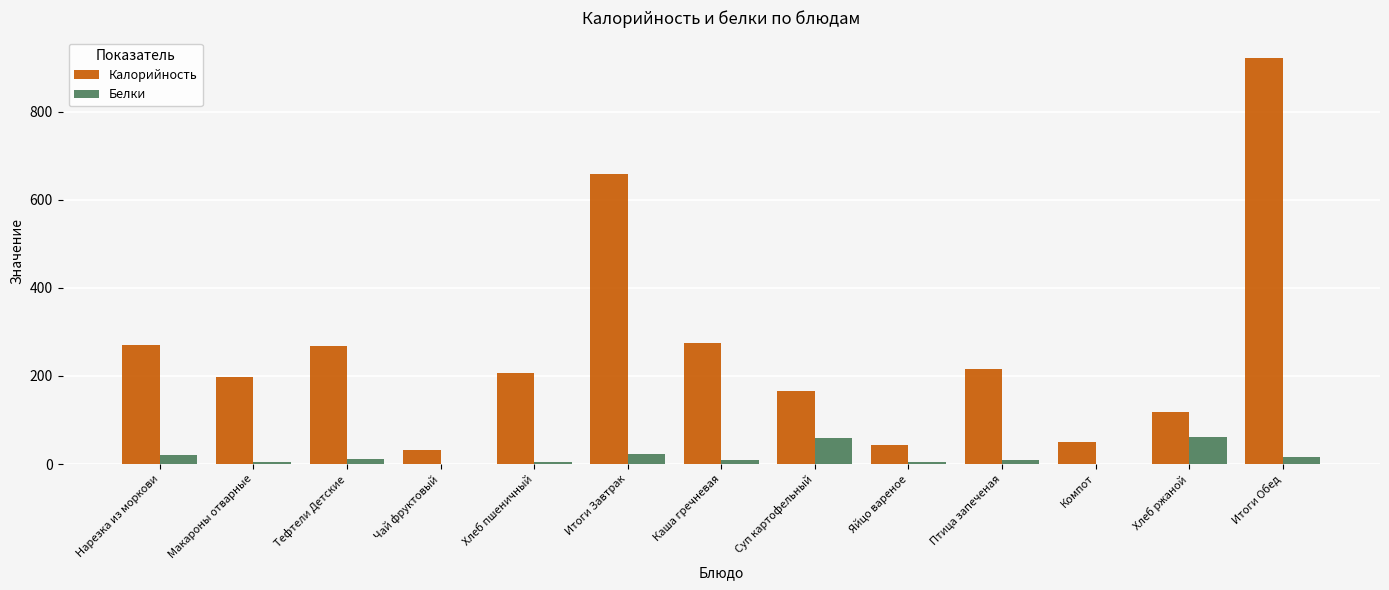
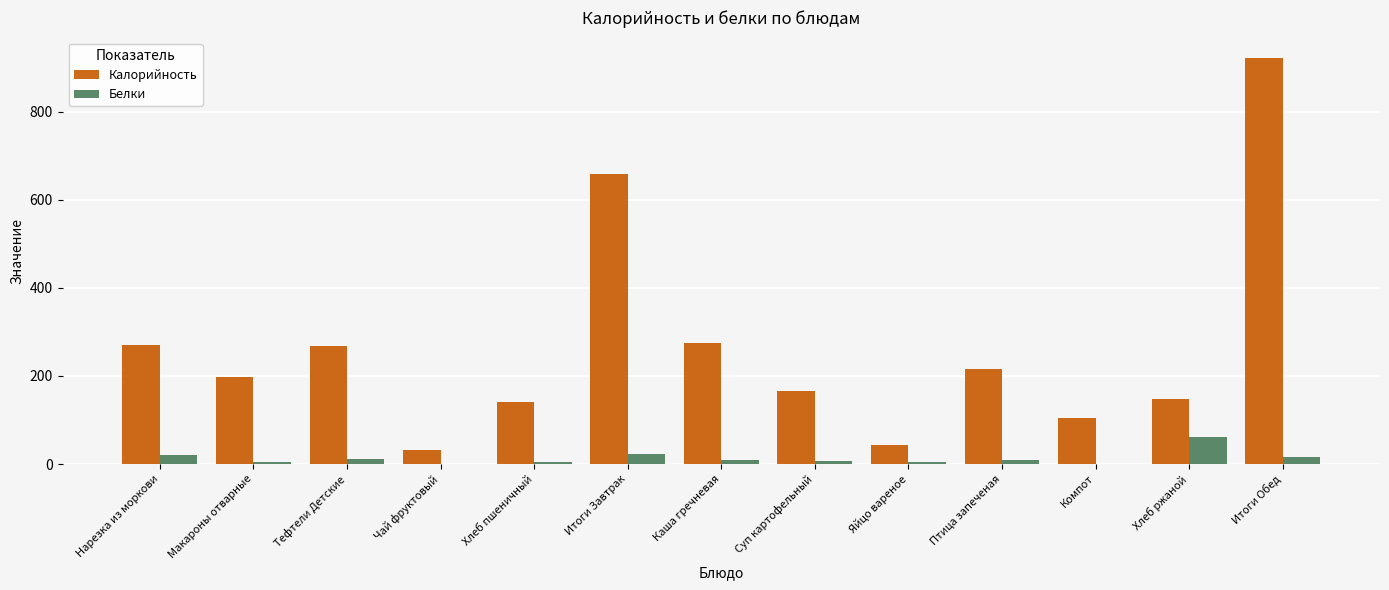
  {
    "Калорийность": {
      "Нарезка из моркови": 270,
      "Макароны отварные": 200,
      "Тефтели Детские": 270,
      "Чай фруктовый": 30,
-     "Хлеб пшеничный": 210,
+     "Хлеб пшеничный": 140,
      "Итоги Завтрак": 660,
      "Каша гречневая": 280,
      "Суп картофельный": 170,
      "Яйцо вареное": 40,
      "Птица запеченая": 220,
-     "Компот": 50,
-     "Хлеб ржаной": 120,
+     "Компот": 100,
+     "Хлеб ржаной": 150,
      "Итоги Обед": 920
    },
    "Белки": {
      "Нарезка из моркови": 20,
      "Тефтели Детские": 10,
      "Итоги Завтрак": 20,
      "Каша гречневая": 10,
-     "Суп картофельный": 60,
+     "Суп картофельный": 10,
      "Птица запеченая": 10,
      "Хлеб ржаной": 60,
      "Итоги Обед": 20
    }
  }
